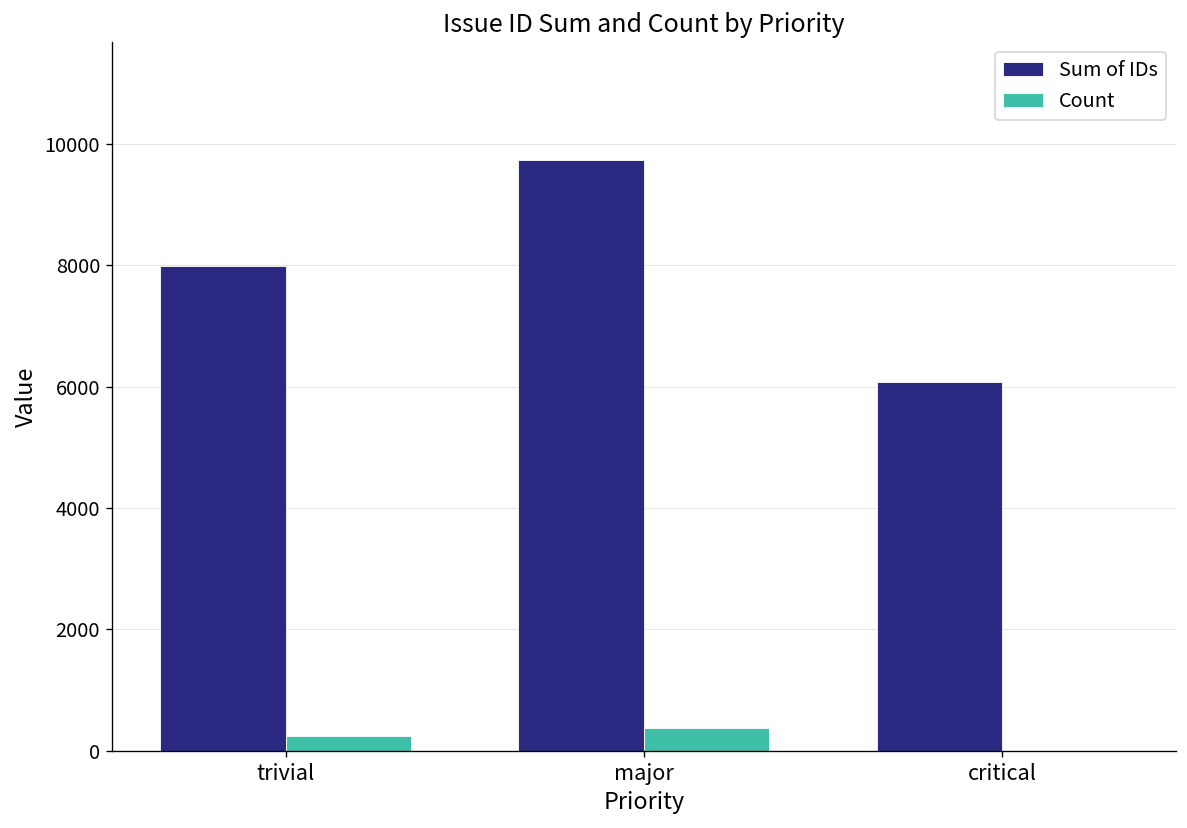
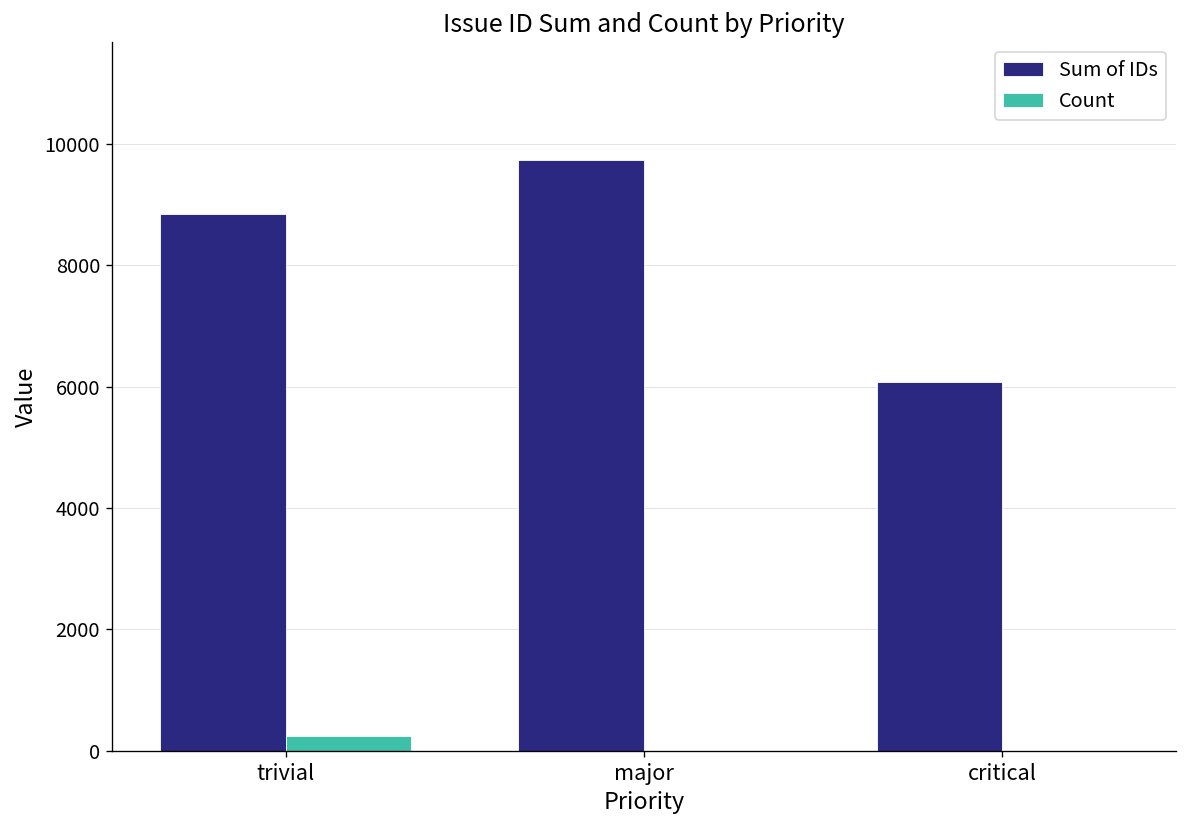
  {
    "Sum of IDs": {
-     "trivial": 8000,
+     "trivial": 8800,
      "major": 9700,
      "critical": 6100
    },
    "Count": {
      "trivial": 300,
-     "major": 400
+     "major": 0
    }
  }
